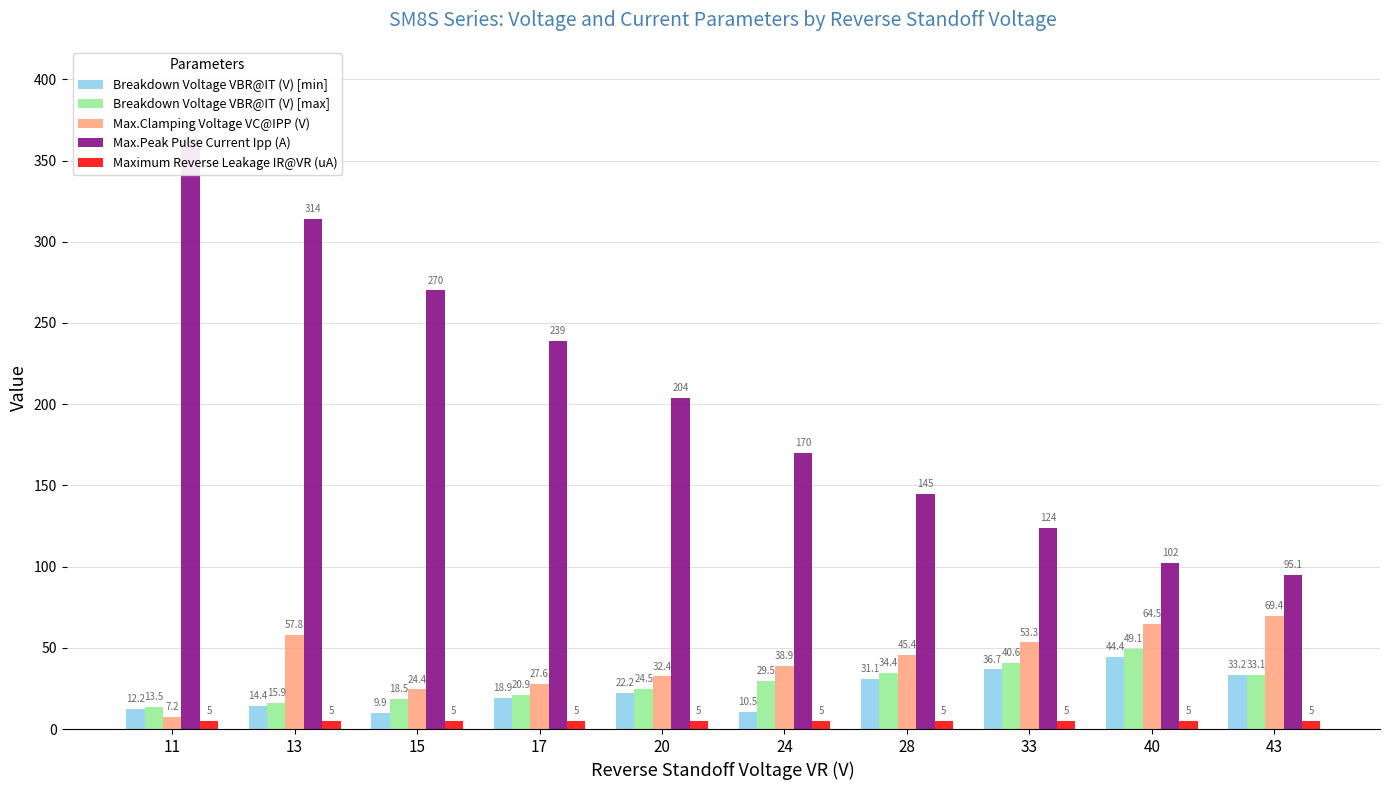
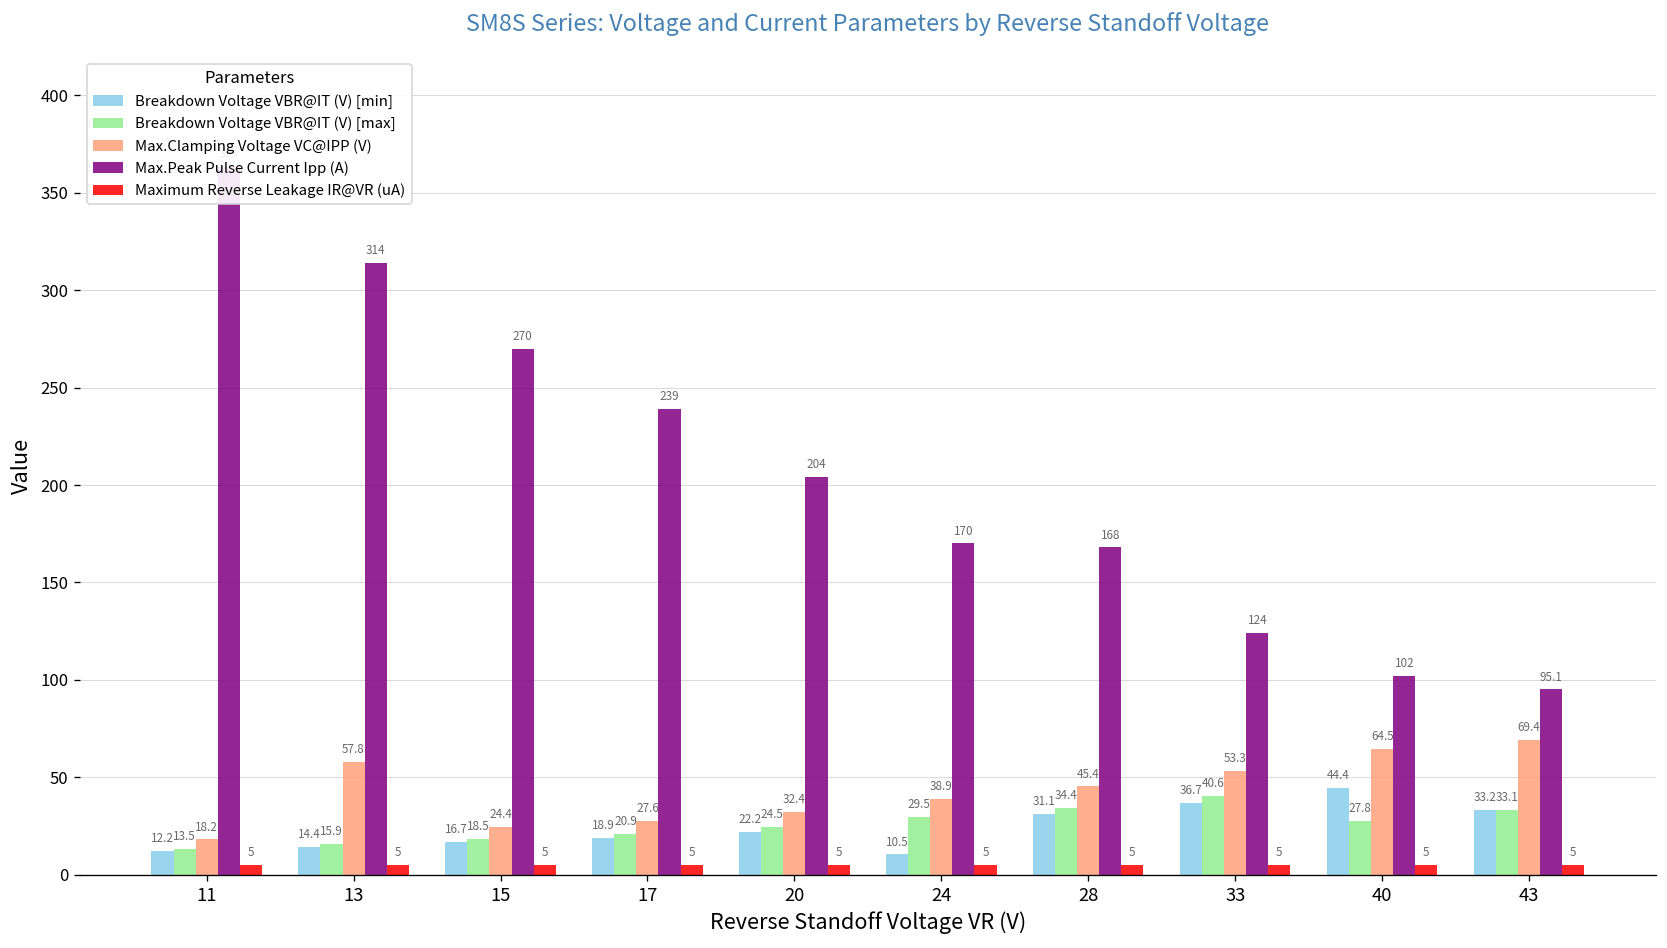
  {
    "Breakdown Voltage VBR@IT (V) [min]": {
      "11": 12.2,
      "13": 14.4,
-     "15": 9.9,
+     "15": 16.7,
      "17": 18.9,
      "20": 22.2,
      "24": 10.5,
      "28": 31.1,
      "33": 36.7,
      "40": 44.4,
      "43": 33.2
    },
    "Breakdown Voltage VBR@IT (V) [max]": {
      "11": 13.5,
      "13": 15.9,
      "15": 18.5,
      "17": 20.9,
      "20": 24.5,
      "24": 29.5,
      "28": 34.4,
      "33": 40.6,
-     "40": 49.1,
+     "40": 27.8,
      "43": 33.1
    },
    "Max.Clamping Voltage VC@IPP (V)": {
-     "11": 7.2,
+     "11": 18.2,
      "13": 57.8,
      "15": 24.4,
      "17": 27.6,
      "20": 32.4,
      "24": 38.9,
      "28": 45.4,
      "33": 53.3,
      "40": 64.5,
      "43": 69.4
    },
    "Max.Peak Pulse Current Ipp (A)": {
      "13": 314,
      "15": 270,
      "17": 239,
      "20": 204,
      "24": 170,
-     "28": 145,
+     "28": 168,
      "33": 124,
      "40": 102,
      "43": 95.1
    },
    "Maximum Reverse Leakage IR@VR (uA)": {
      "11": 5,
      "13": 5,
      "15": 5,
      "17": 5,
      "20": 5,
      "24": 5,
      "28": 5,
      "33": 5,
      "40": 5,
      "43": 5
    }
  }
